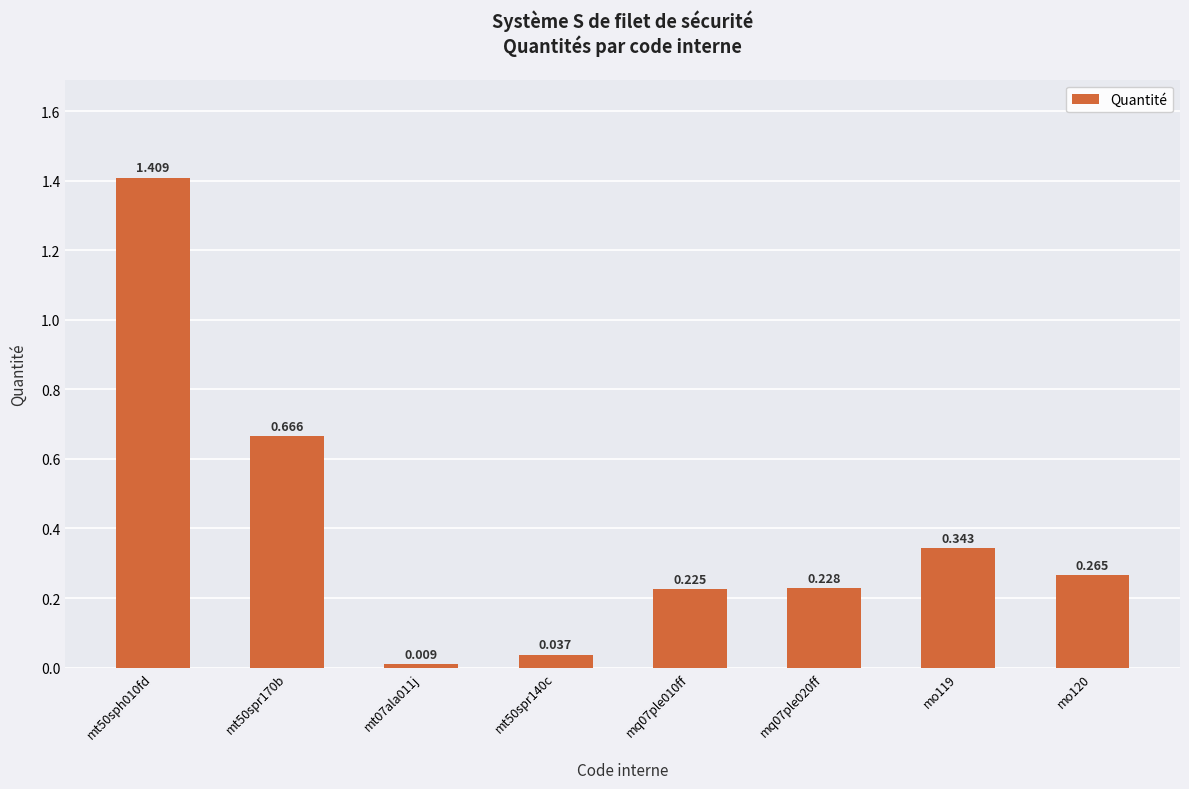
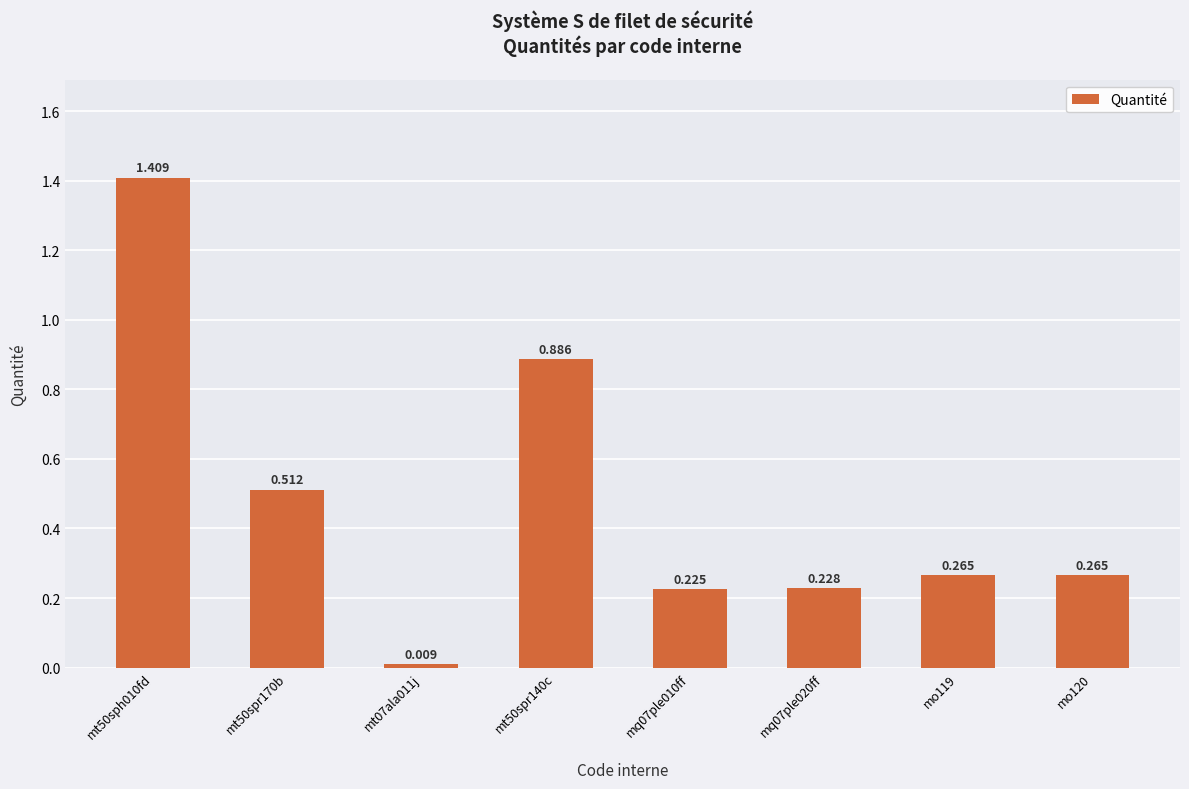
  {
    "mt50sph010fd": 1.409,
-   "mt50spr170b": 0.666,
+   "mt50spr170b": 0.512,
    "mt07ala011j": 0.009,
-   "mt50spr140c": 0.037,
+   "mt50spr140c": 0.886,
    "mq07ple010ff": 0.225,
    "mq07ple020ff": 0.228,
-   "mo119": 0.343,
+   "mo119": 0.265,
    "mo120": 0.265
  }
